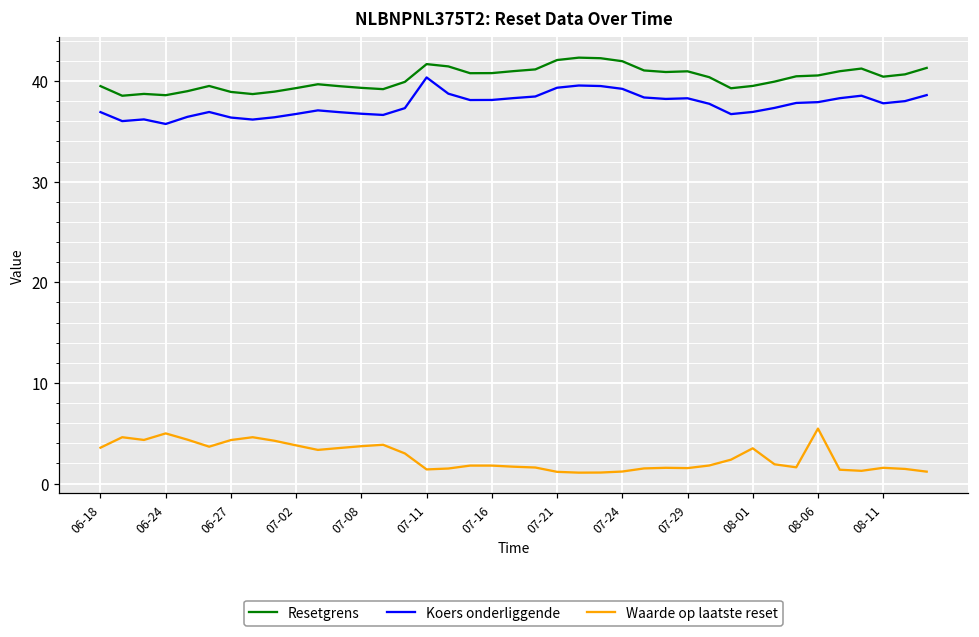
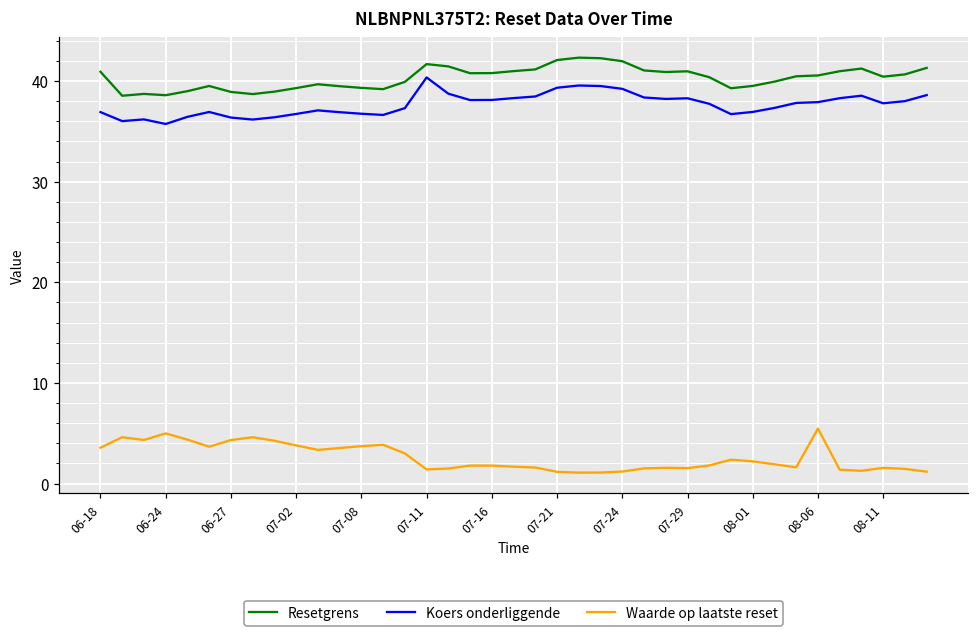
  {
    "Resetgrens": {
-     "06-18": 39,
+     "06-18": 41,
      "06-24": 39,
      "06-27": 39,
      "07-02": 39,
      "07-08": 39,
      "07-11": 42,
      "07-16": 41,
      "07-21": 42,
      "07-24": 42,
      "07-29": 41,
      "08-01": 40,
      "08-06": 41,
      "08-11": 40
    },
    "Koers onderliggende": {
      "06-18": 37,
      "06-24": 36,
      "06-27": 36,
      "07-02": 37,
      "07-08": 37,
      "07-11": 40,
      "07-16": 38,
      "07-21": 39,
      "07-24": 39,
      "07-29": 38,
      "08-01": 37,
      "08-06": 38,
      "08-11": 38
    },
    "Waarde op laatste reset": {
      "06-18": 4,
      "06-24": 5,
      "06-27": 4,
      "07-02": 4,
      "07-08": 4,
      "07-11": 1,
      "07-16": 2,
      "07-21": 1,
      "07-24": 1,
      "07-29": 2,
-     "08-01": 4,
+     "08-01": 2,
      "08-06": 5,
      "08-11": 2
    }
  }
